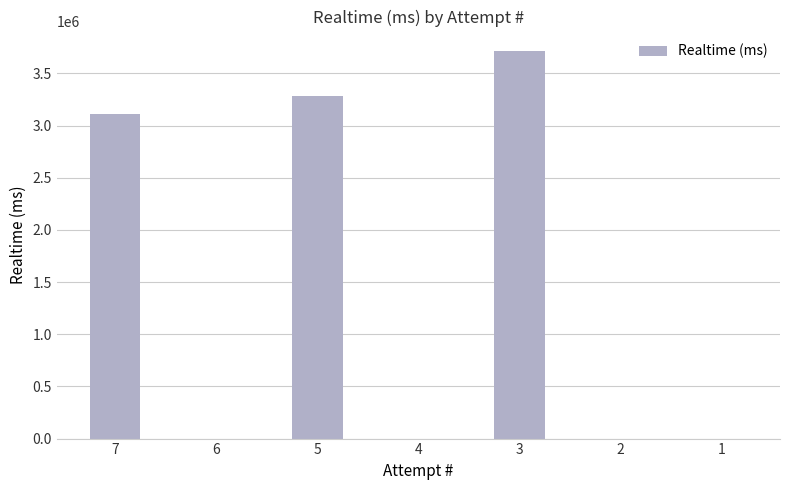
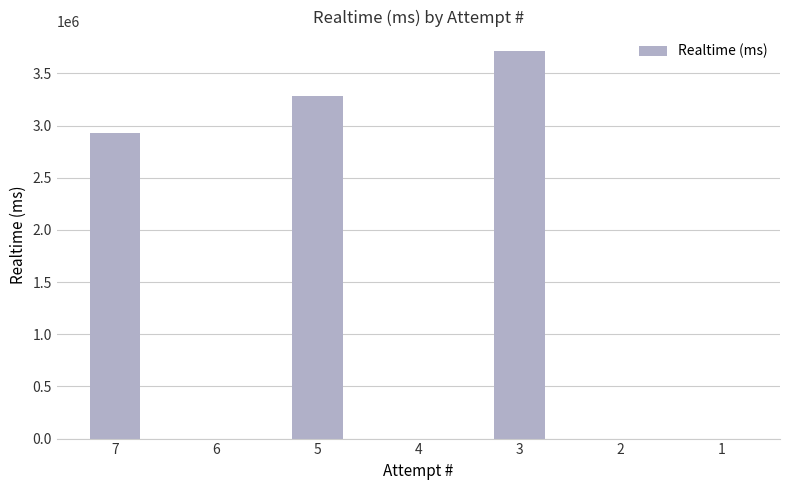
  {
-   "7": 3110000,
+   "7": 2930000,
    "6": 0,
    "5": 3290000,
    "4": 0,
    "3": 3720000,
    "2": 0,
    "1": 0
  }
